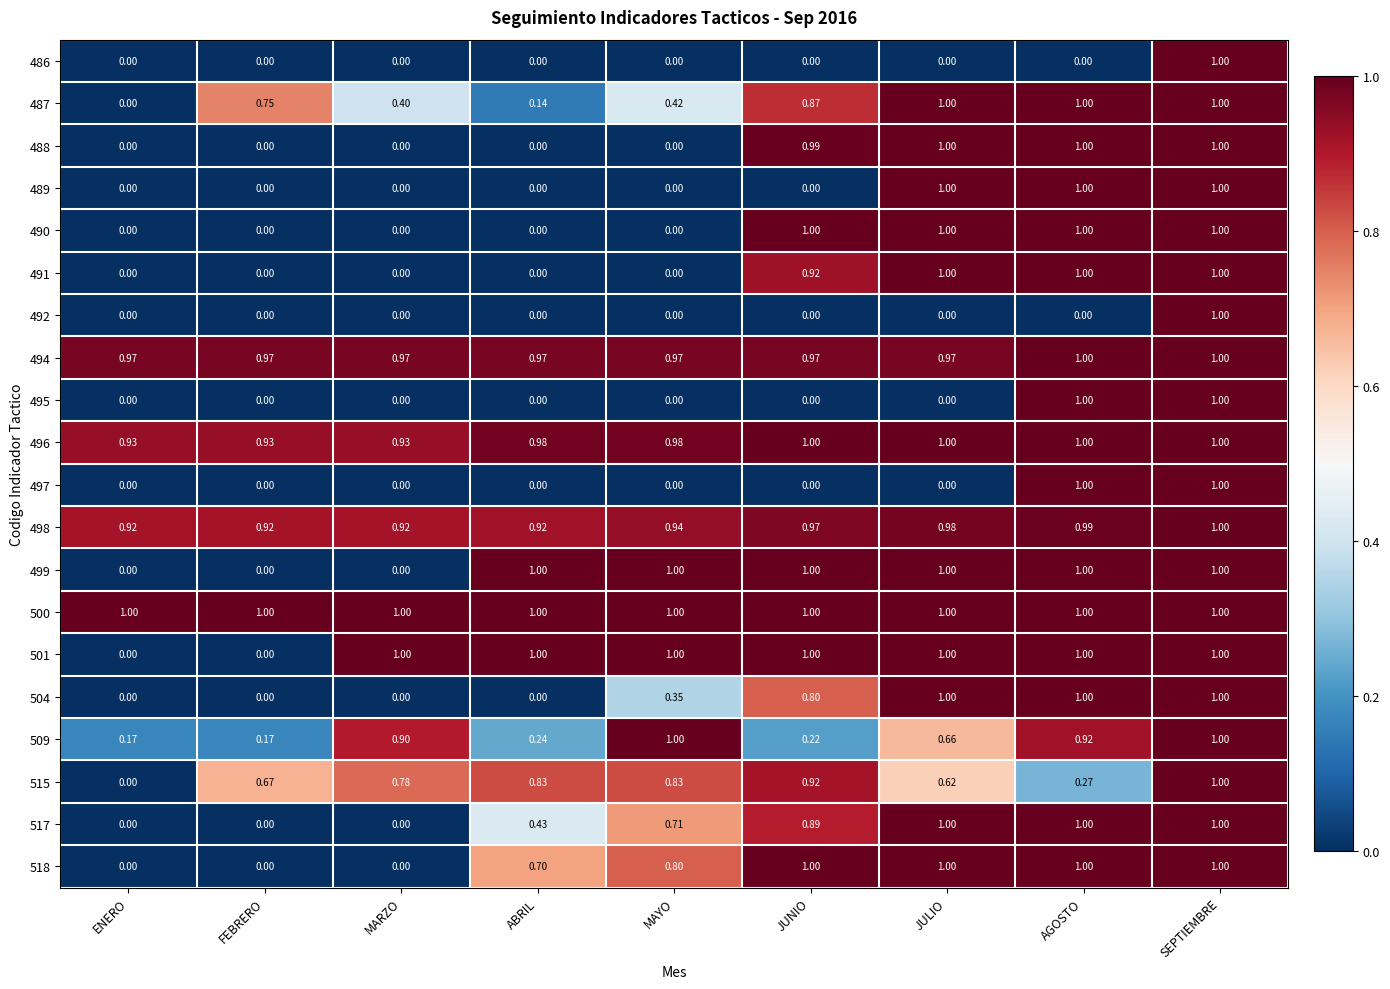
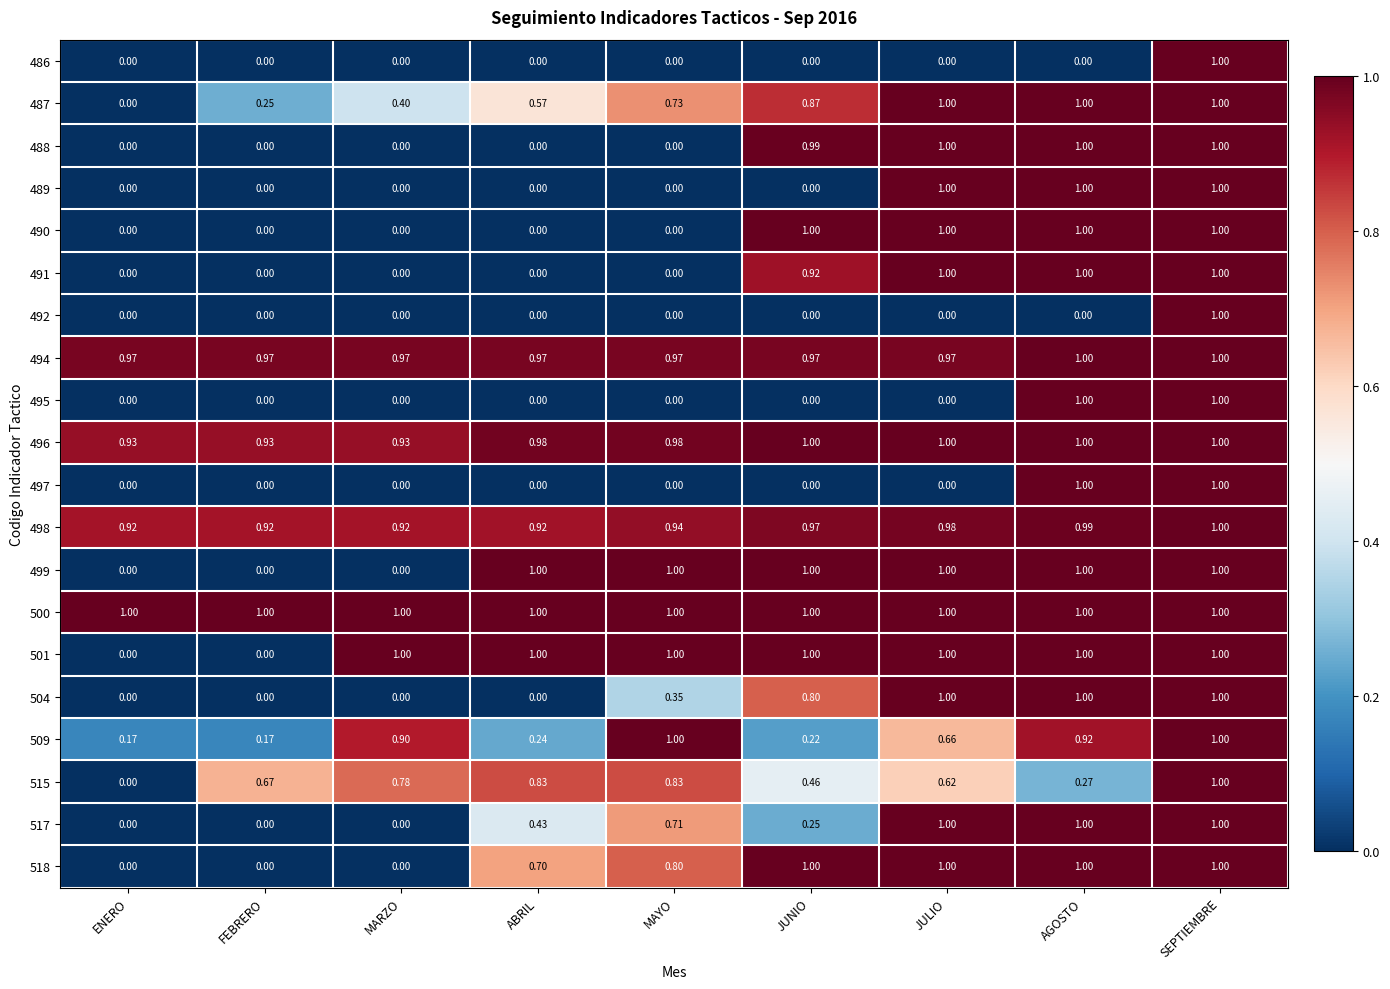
  {
    "486": {
      "ENERO": 0.00,
      "FEBRERO": 0.00,
      "MARZO": 0.00,
      "ABRIL": 0.00,
      "MAYO": 0.00,
      "JUNIO": 0.00,
      "JULIO": 0.00,
      "AGOSTO": 0.00,
      "SEPTIEMBRE": 1.00
    },
    "487": {
      "ENERO": 0.00,
-     "FEBRERO": 0.75,
+     "FEBRERO": 0.25,
      "MARZO": 0.40,
-     "ABRIL": 0.14,
-     "MAYO": 0.42,
+     "ABRIL": 0.57,
+     "MAYO": 0.73,
      "JUNIO": 0.87,
      "JULIO": 1.00,
      "AGOSTO": 1.00,
      "SEPTIEMBRE": 1.00
    },
    "488": {
      "ENERO": 0.00,
      "FEBRERO": 0.00,
      "MARZO": 0.00,
      "ABRIL": 0.00,
      "MAYO": 0.00,
      "JUNIO": 0.99,
      "JULIO": 1.00,
      "AGOSTO": 1.00,
      "SEPTIEMBRE": 1.00
    },
    "489": {
      "ENERO": 0.00,
      "FEBRERO": 0.00,
      "MARZO": 0.00,
      "ABRIL": 0.00,
      "MAYO": 0.00,
      "JUNIO": 0.00,
      "JULIO": 1.00,
      "AGOSTO": 1.00,
      "SEPTIEMBRE": 1.00
    },
    "490": {
      "ENERO": 0.00,
      "FEBRERO": 0.00,
      "MARZO": 0.00,
      "ABRIL": 0.00,
      "MAYO": 0.00,
      "JUNIO": 1.00,
      "JULIO": 1.00,
      "AGOSTO": 1.00,
      "SEPTIEMBRE": 1.00
    },
    "491": {
      "ENERO": 0.00,
      "FEBRERO": 0.00,
      "MARZO": 0.00,
      "ABRIL": 0.00,
      "MAYO": 0.00,
      "JUNIO": 0.92,
      "JULIO": 1.00,
      "AGOSTO": 1.00,
      "SEPTIEMBRE": 1.00
    },
    "492": {
      "ENERO": 0.00,
      "FEBRERO": 0.00,
      "MARZO": 0.00,
      "ABRIL": 0.00,
      "MAYO": 0.00,
      "JUNIO": 0.00,
      "JULIO": 0.00,
      "AGOSTO": 0.00,
      "SEPTIEMBRE": 1.00
    },
    "494": {
      "ENERO": 0.97,
      "FEBRERO": 0.97,
      "MARZO": 0.97,
      "ABRIL": 0.97,
      "MAYO": 0.97,
      "JUNIO": 0.97,
      "JULIO": 0.97,
      "AGOSTO": 1.00,
      "SEPTIEMBRE": 1.00
    },
    "495": {
      "ENERO": 0.00,
      "FEBRERO": 0.00,
      "MARZO": 0.00,
      "ABRIL": 0.00,
      "MAYO": 0.00,
      "JUNIO": 0.00,
      "JULIO": 0.00,
      "AGOSTO": 1.00,
      "SEPTIEMBRE": 1.00
    },
    "496": {
      "ENERO": 0.93,
      "FEBRERO": 0.93,
      "MARZO": 0.93,
      "ABRIL": 0.98,
      "MAYO": 0.98,
      "JUNIO": 1.00,
      "JULIO": 1.00,
      "AGOSTO": 1.00,
      "SEPTIEMBRE": 1.00
    },
    "497": {
      "ENERO": 0.00,
      "FEBRERO": 0.00,
      "MARZO": 0.00,
      "ABRIL": 0.00,
      "MAYO": 0.00,
      "JUNIO": 0.00,
      "JULIO": 0.00,
      "AGOSTO": 1.00,
      "SEPTIEMBRE": 1.00
    },
    "498": {
      "ENERO": 0.92,
      "FEBRERO": 0.92,
      "MARZO": 0.92,
      "ABRIL": 0.92,
      "MAYO": 0.94,
      "JUNIO": 0.97,
      "JULIO": 0.98,
      "AGOSTO": 0.99,
      "SEPTIEMBRE": 1.00
    },
    "499": {
      "ENERO": 0.00,
      "FEBRERO": 0.00,
      "MARZO": 0.00,
      "ABRIL": 1.00,
      "MAYO": 1.00,
      "JUNIO": 1.00,
      "JULIO": 1.00,
      "AGOSTO": 1.00,
      "SEPTIEMBRE": 1.00
    },
    "500": {
      "ENERO": 1.00,
      "FEBRERO": 1.00,
      "MARZO": 1.00,
      "ABRIL": 1.00,
      "MAYO": 1.00,
      "JUNIO": 1.00,
      "JULIO": 1.00,
      "AGOSTO": 1.00,
      "SEPTIEMBRE": 1.00
    },
    "501": {
      "ENERO": 0.00,
      "FEBRERO": 0.00,
      "MARZO": 1.00,
      "ABRIL": 1.00,
      "MAYO": 1.00,
      "JUNIO": 1.00,
      "JULIO": 1.00,
      "AGOSTO": 1.00,
      "SEPTIEMBRE": 1.00
    },
    "504": {
      "ENERO": 0.00,
      "FEBRERO": 0.00,
      "MARZO": 0.00,
      "ABRIL": 0.00,
      "MAYO": 0.35,
      "JUNIO": 0.80,
      "JULIO": 1.00,
      "AGOSTO": 1.00,
      "SEPTIEMBRE": 1.00
    },
    "509": {
      "ENERO": 0.17,
      "FEBRERO": 0.17,
      "MARZO": 0.90,
      "ABRIL": 0.24,
      "MAYO": 1.00,
      "JUNIO": 0.22,
      "JULIO": 0.66,
      "AGOSTO": 0.92,
      "SEPTIEMBRE": 1.00
    },
    "515": {
      "ENERO": 0.00,
      "FEBRERO": 0.67,
      "MARZO": 0.78,
      "ABRIL": 0.83,
      "MAYO": 0.83,
-     "JUNIO": 0.92,
+     "JUNIO": 0.46,
      "JULIO": 0.62,
      "AGOSTO": 0.27,
      "SEPTIEMBRE": 1.00
    },
    "517": {
      "ENERO": 0.00,
      "FEBRERO": 0.00,
      "MARZO": 0.00,
      "ABRIL": 0.43,
      "MAYO": 0.71,
-     "JUNIO": 0.89,
+     "JUNIO": 0.25,
      "JULIO": 1.00,
      "AGOSTO": 1.00,
      "SEPTIEMBRE": 1.00
    },
    "518": {
      "ENERO": 0.00,
      "FEBRERO": 0.00,
      "MARZO": 0.00,
      "ABRIL": 0.70,
      "MAYO": 0.80,
      "JUNIO": 1.00,
      "JULIO": 1.00,
      "AGOSTO": 1.00,
      "SEPTIEMBRE": 1.00
    }
  }
